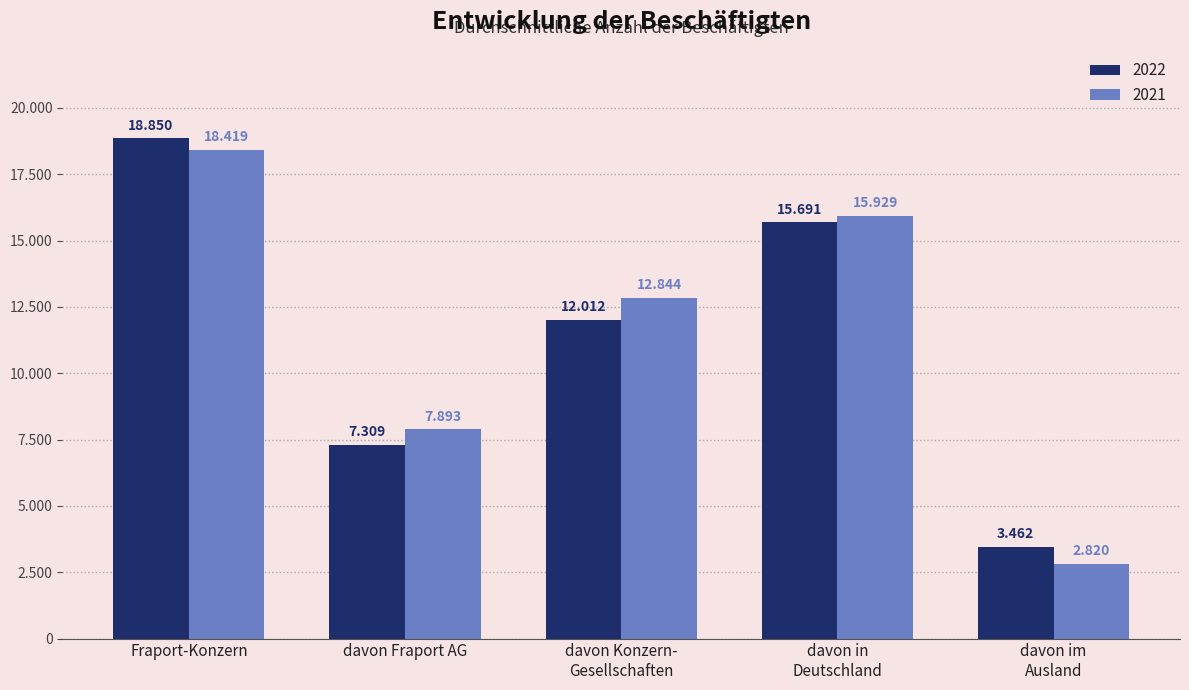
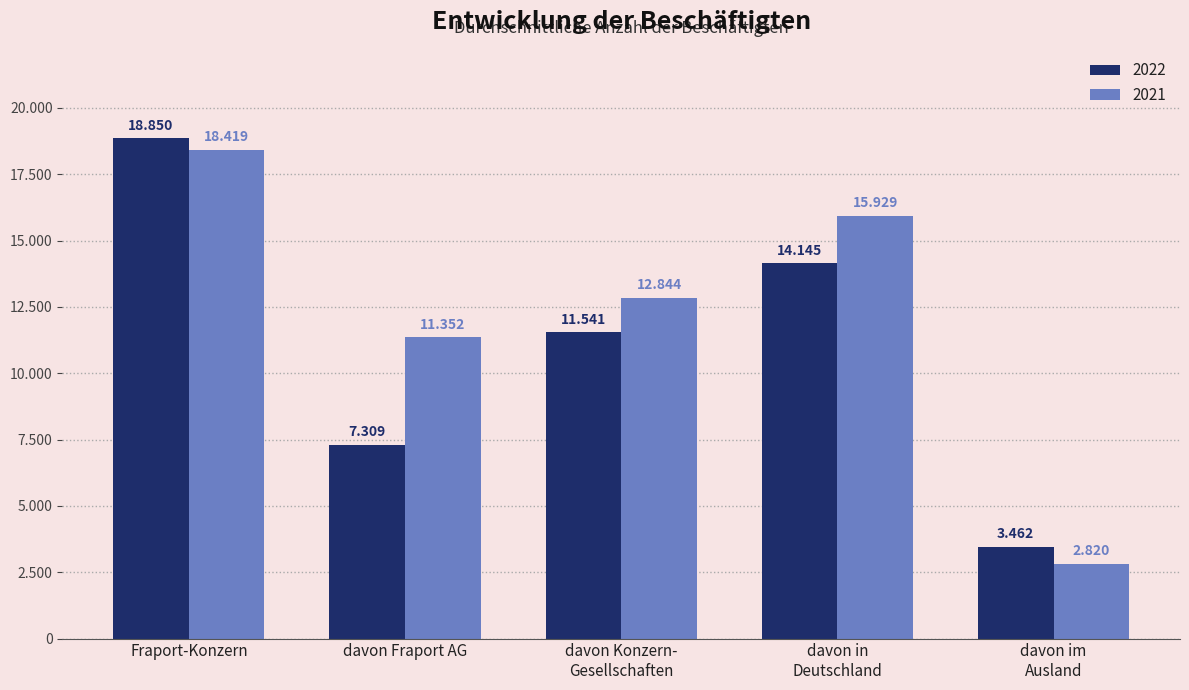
  {
    "2022": {
-     "davon Konzern- Gesellschaften": 12.012,
-     "davon in Deutschland": 15.691
+     "davon Konzern- Gesellschaften": 11.541,
+     "davon in Deutschland": 14.145
    },
    "2021": {
-     "davon Fraport AG": 7.893
+     "davon Fraport AG": 11.352
    }
  }
